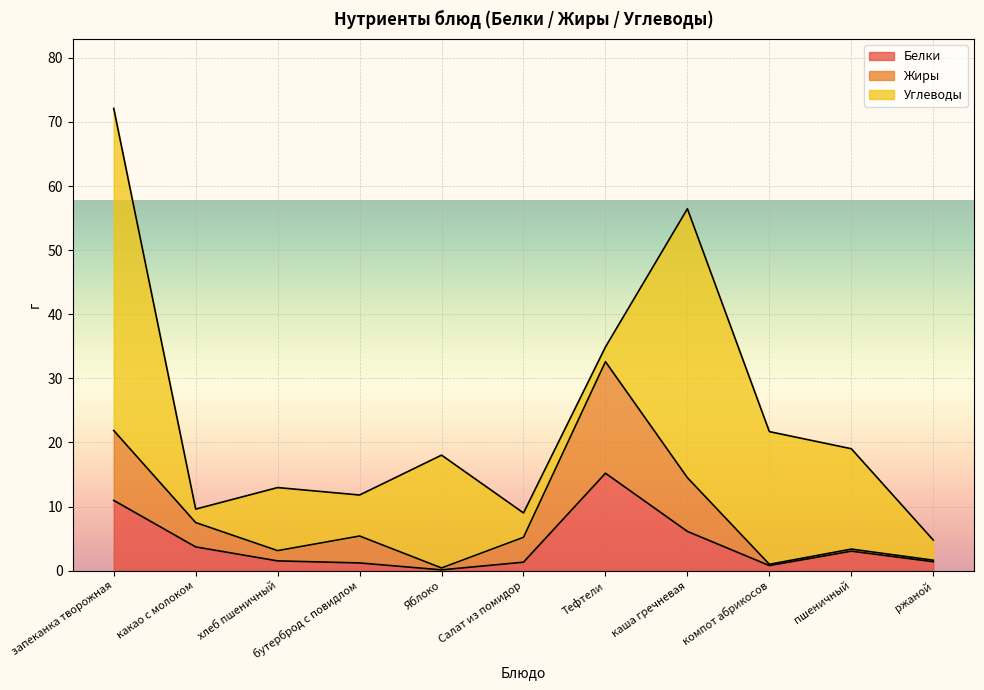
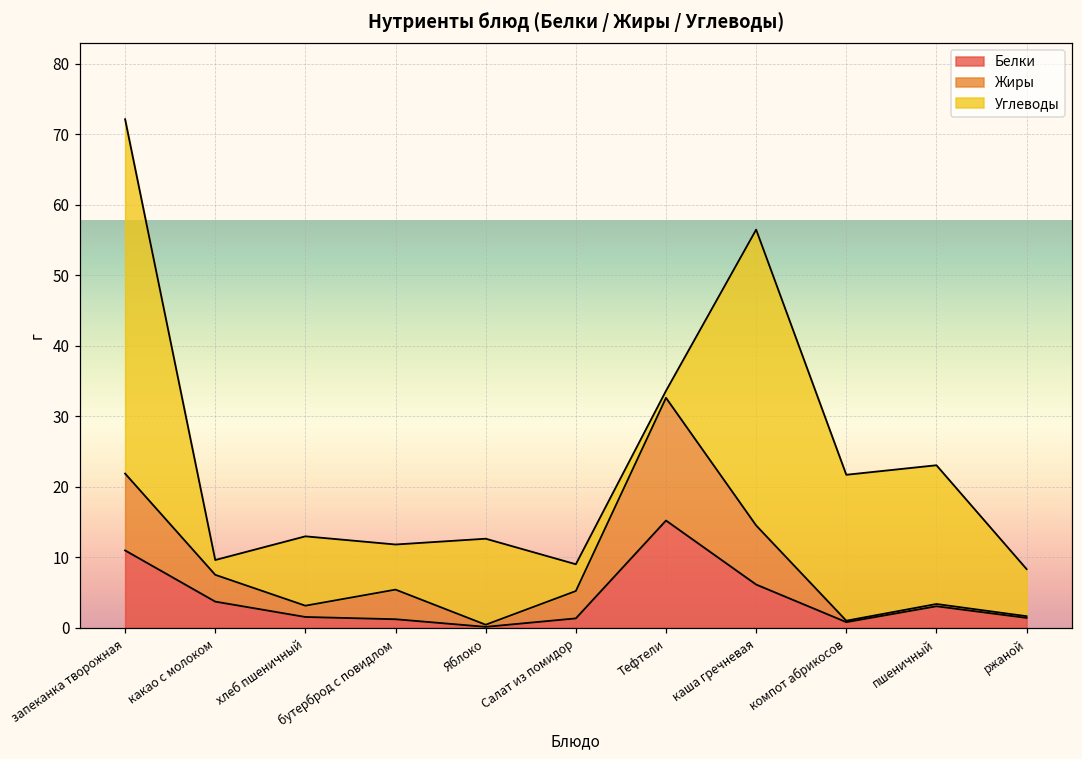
  {
    "Углеводы": {
      "запеканка творожная": 50,
      "какао с молоком": 2,
      "хлеб пшеничный": 10,
      "бутерброд с повидлом": 6,
-     "Яблоко": 18,
+     "Яблоко": 12,
      "Салат из помидор": 4,
-     "Тефтели": 2,
+     "Тефтели": 1,
      "каша гречневая": 42,
      "компот абрикосов": 21,
-     "пшеничный": 16,
-     "ржаной": 3
+     "пшеничный": 20,
+     "ржаной": 7
    }
  }
